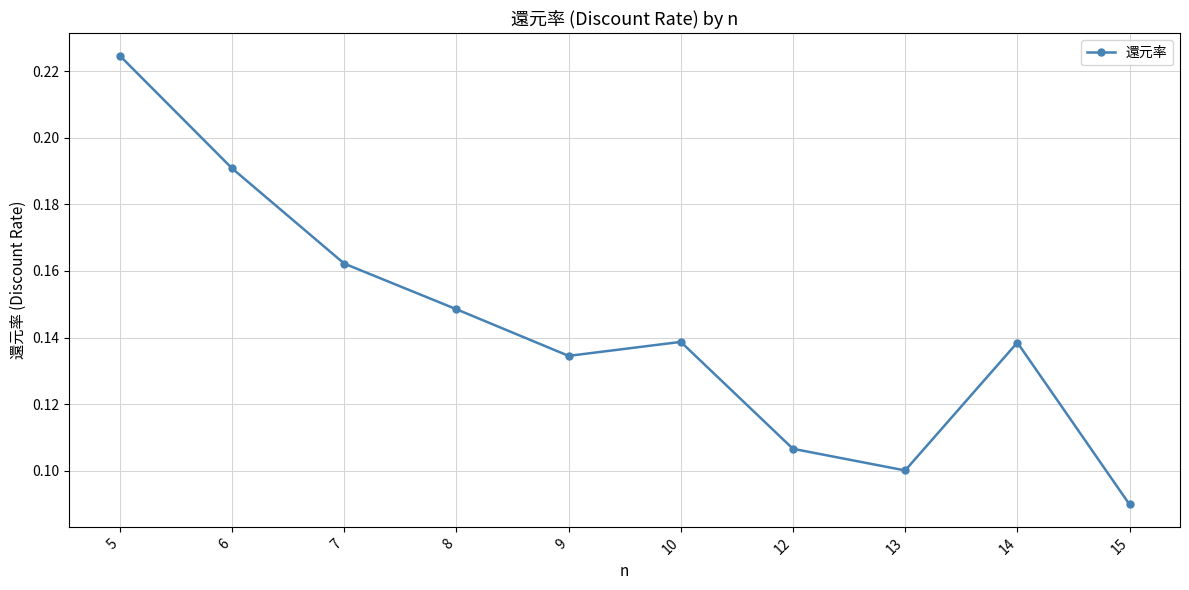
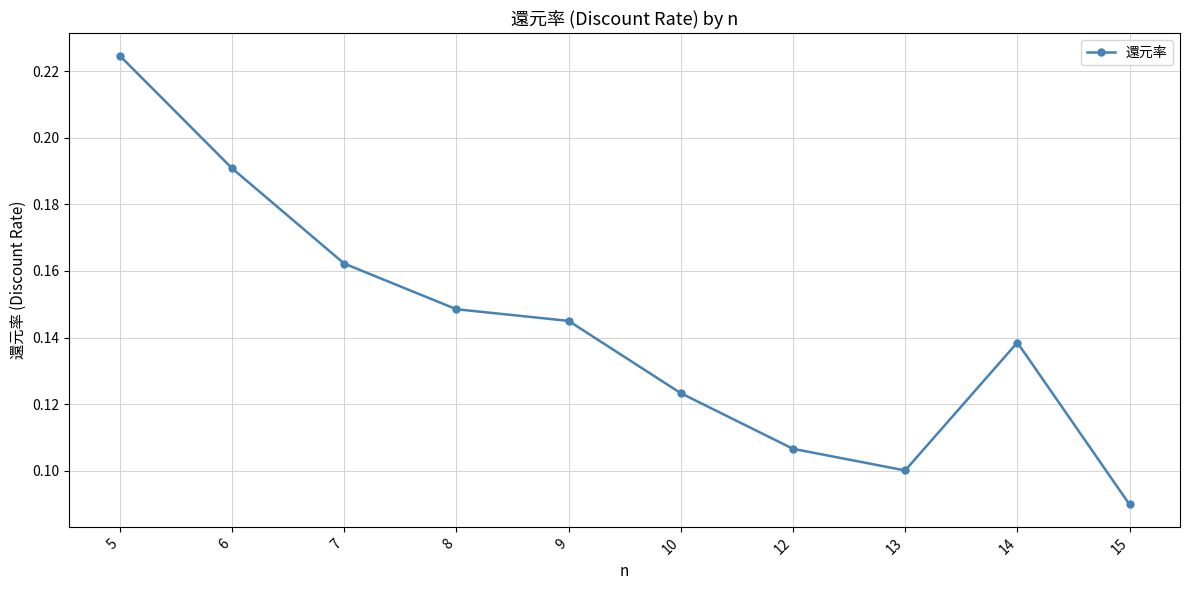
  {
    "5": 0.225,
    "6": 0.191,
    "7": 0.162,
    "8": 0.149,
-   "9": 0.135,
-   "10": 0.139,
+   "9": 0.145,
+   "10": 0.123,
    "12": 0.107,
    "13": 0.100,
    "14": 0.139,
    "15": 0.090
  }
